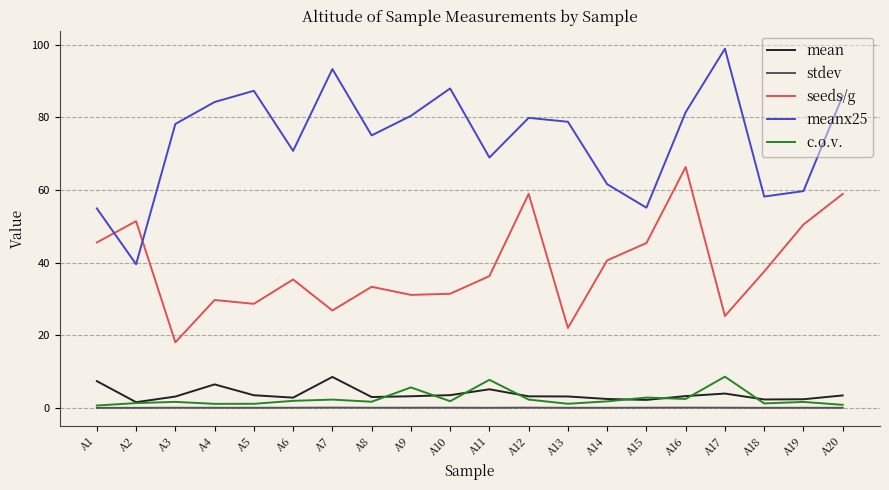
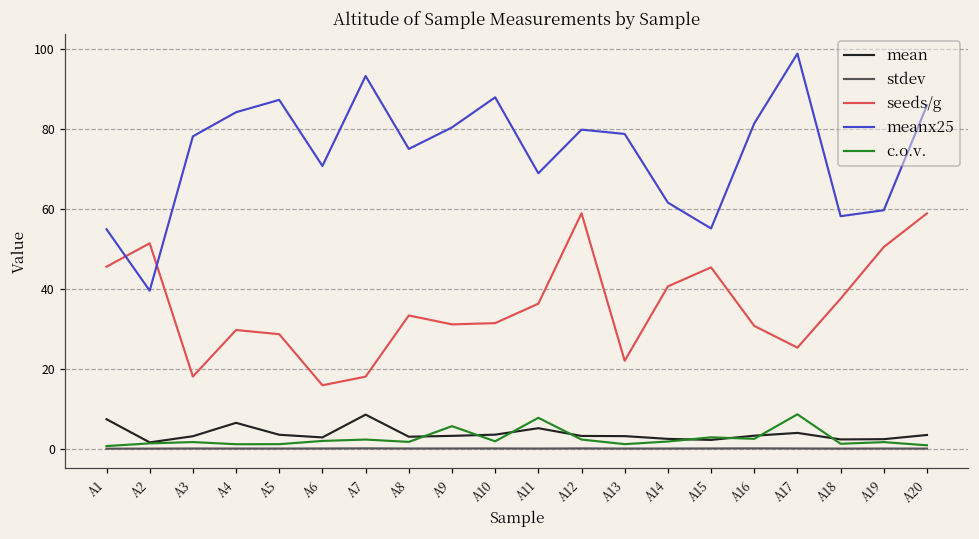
  {
    "mean": {
      "A1": 7,
      "A3": 3,
      "A4": 6,
      "A5": 3,
      "A6": 3,
      "A7": 9,
      "A8": 3,
      "A9": 3,
      "A10": 4,
      "A11": 5,
      "A12": 3,
      "A13": 3,
      "A16": 3,
      "A17": 4,
      "A18": 2,
      "A19": 2,
      "A20": 3
    },
    "stdev": {
      "A2": 0,
      "A3": 0,
      "A4": 0,
      "A5": 0,
      "A6": 0,
      "A7": 0,
      "A8": 0,
      "A9": 0,
      "A10": 0,
      "A11": 0,
      "A12": 0,
      "A13": 0,
      "A14": 0,
      "A15": 0,
      "A16": 0,
      "A17": 0,
      "A18": 0,
      "A19": 0,
      "A20": 0
    },
    "seeds/g": {
      "A1": 46,
      "A2": 51,
      "A3": 18,
      "A4": 30,
      "A5": 29,
-     "A6": 35,
-     "A7": 27,
+     "A6": 16,
+     "A7": 18,
      "A8": 33,
      "A9": 31,
      "A10": 31,
      "A11": 36,
      "A12": 59,
      "A13": 22,
      "A14": 41,
      "A15": 45,
-     "A16": 66,
+     "A16": 31,
      "A17": 25,
      "A18": 38,
      "A19": 50,
      "A20": 59
    },
    "meanx25": {
      "A1": 55,
      "A2": 40,
      "A3": 78,
      "A4": 84,
      "A5": 87,
      "A6": 71,
      "A7": 93,
      "A8": 75,
      "A9": 80,
      "A10": 88,
      "A11": 69,
      "A12": 80,
      "A13": 79,
      "A14": 62,
      "A15": 55,
      "A16": 81,
      "A17": 99,
      "A18": 58,
      "A19": 60
    },
    "c.o.v.": {
      "A3": 2,
      "A4": 1,
      "A5": 1,
      "A6": 2,
      "A7": 2,
      "A8": 2,
      "A9": 6,
      "A10": 2,
      "A11": 8,
      "A12": 2,
      "A13": 1,
      "A16": 2,
      "A17": 9,
      "A18": 1,
      "A19": 2,
      "A20": 1
    }
  }
